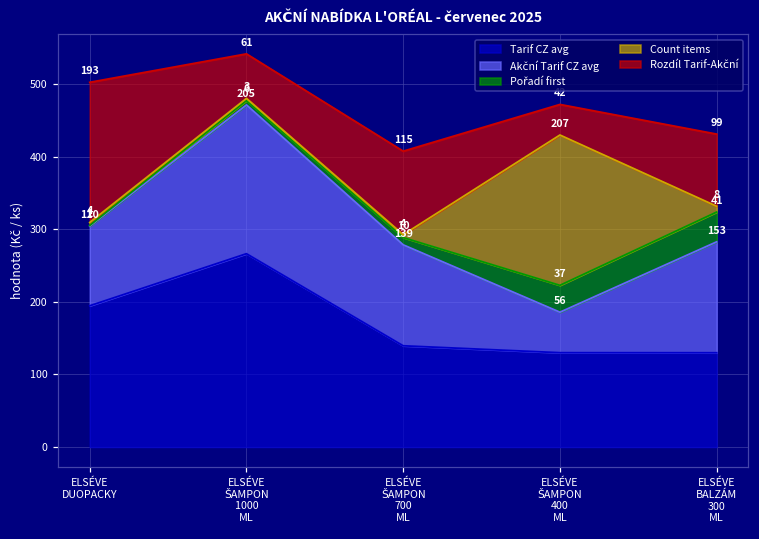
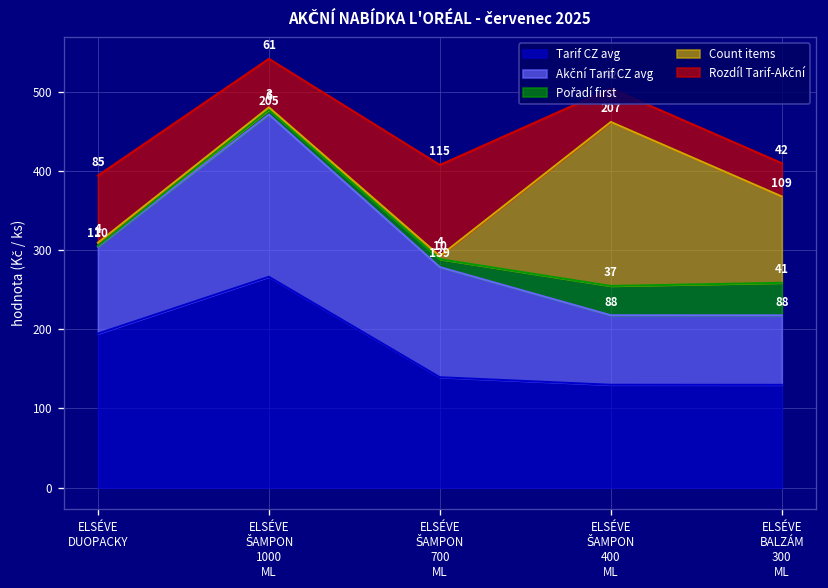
  {
    "Tarif CZ avg": {
      "ELSÉVE DUOPACKY": 190,
      "ELSÉVE ŠAMPON 1000 ML": 270,
      "ELSÉVE ŠAMPON 700 ML": 140,
      "ELSÉVE ŠAMPON 400 ML": 130,
      "ELSÉVE BALZÁM 300 ML": 130
    },
    "Akční Tarif CZ avg": {
-     "ELSÉVE ŠAMPON 400 ML": 56,
-     "ELSÉVE BALZÁM 300 ML": 153
+     "ELSÉVE ŠAMPON 400 ML": 88,
+     "ELSÉVE BALZÁM 300 ML": 88
    },
    "Pořadí first": {
      "ELSÉVE ŠAMPON 400 ML": 37
    },
    "Count items": {
      "ELSÉVE ŠAMPON 400 ML": 207,
-     "ELSÉVE BALZÁM 300 ML": 8
+     "ELSÉVE BALZÁM 300 ML": 109
    },
    "Rozdíl Tarif-Akční": {
-     "ELSÉVE DUOPACKY": 193,
+     "ELSÉVE DUOPACKY": 85,
      "ELSÉVE ŠAMPON 1000 ML": 61,
      "ELSÉVE ŠAMPON 700 ML": 115,
-     "ELSÉVE BALZÁM 300 ML": 99
+     "ELSÉVE BALZÁM 300 ML": 42
    }
  }
